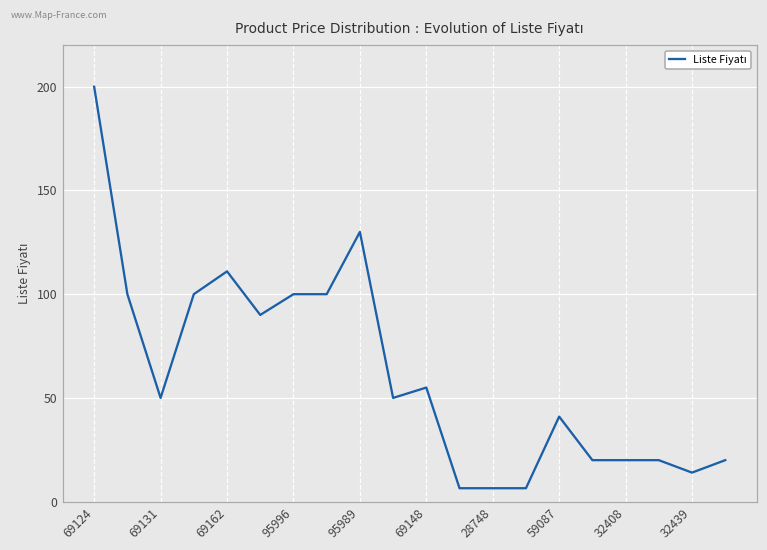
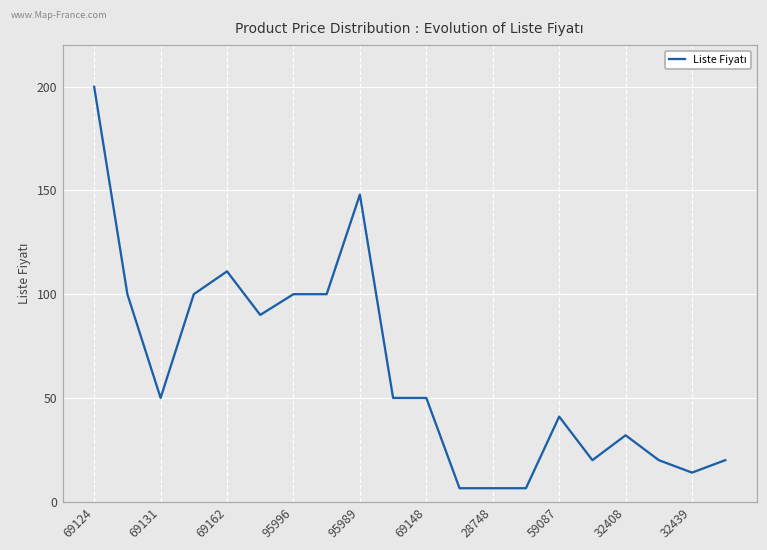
  {
    "69124": 200,
    "69131": 50,
    "69162": 111,
    "95996": 100,
-   "95989": 130,
-   "69148": 55,
+   "95989": 148,
+   "69148": 50,
    "28748": 6,
    "59087": 41,
-   "32408": 20,
+   "32408": 32,
    "32439": 14
  }
